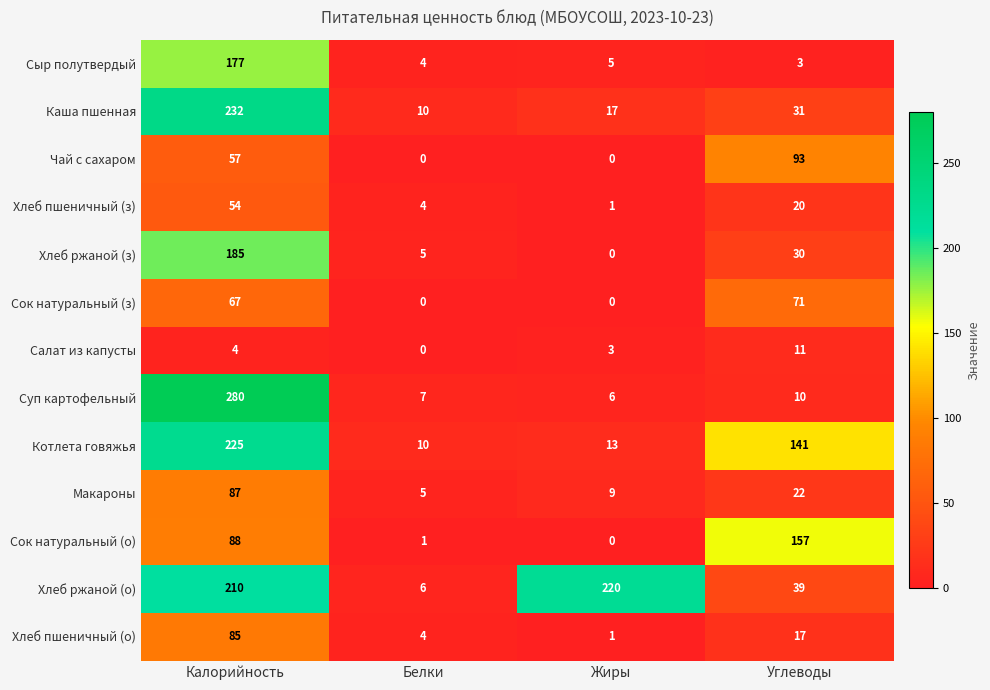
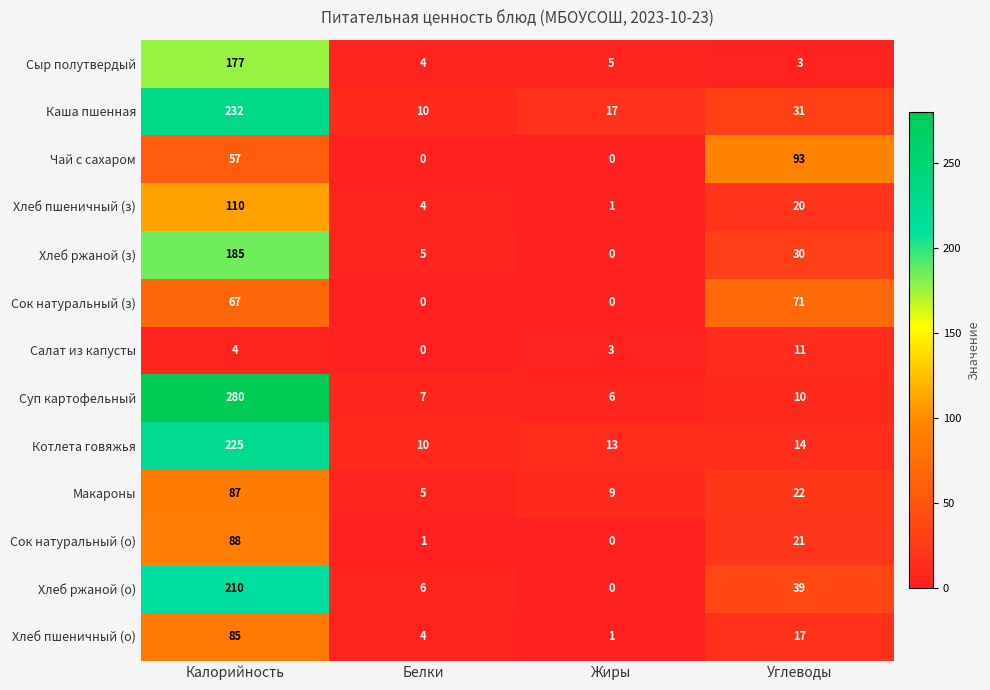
  {
    "Сыр полутвердый": {
      "Калорийность": 177,
      "Белки": 4,
      "Жиры": 5,
      "Углеводы": 3
    },
    "Каша пшенная": {
      "Калорийность": 232,
      "Белки": 10,
      "Жиры": 17,
      "Углеводы": 31
    },
    "Чай с сахаром": {
      "Калорийность": 57,
      "Белки": 0,
      "Жиры": 0,
      "Углеводы": 93
    },
    "Хлеб пшеничный (з)": {
-     "Калорийность": 54,
+     "Калорийность": 110,
      "Белки": 4,
      "Жиры": 1,
      "Углеводы": 20
    },
    "Хлеб ржаной (з)": {
      "Калорийность": 185,
      "Белки": 5,
      "Жиры": 0,
      "Углеводы": 30
    },
    "Сок натуральный (з)": {
      "Калорийность": 67,
      "Белки": 0,
      "Жиры": 0,
      "Углеводы": 71
    },
    "Салат из капусты": {
      "Калорийность": 4,
      "Белки": 0,
      "Жиры": 3,
      "Углеводы": 11
    },
    "Суп картофельный": {
      "Калорийность": 280,
      "Белки": 7,
      "Жиры": 6,
      "Углеводы": 10
    },
    "Котлета говяжья": {
      "Калорийность": 225,
      "Белки": 10,
      "Жиры": 13,
-     "Углеводы": 141
+     "Углеводы": 14
    },
    "Макароны": {
      "Калорийность": 87,
      "Белки": 5,
      "Жиры": 9,
      "Углеводы": 22
    },
    "Сок натуральный (о)": {
      "Калорийность": 88,
      "Белки": 1,
      "Жиры": 0,
-     "Углеводы": 157
+     "Углеводы": 21
    },
    "Хлеб ржаной (о)": {
      "Калорийность": 210,
      "Белки": 6,
-     "Жиры": 220,
+     "Жиры": 0,
      "Углеводы": 39
    },
    "Хлеб пшеничный (о)": {
      "Калорийность": 85,
      "Белки": 4,
      "Жиры": 1,
      "Углеводы": 17
    }
  }
